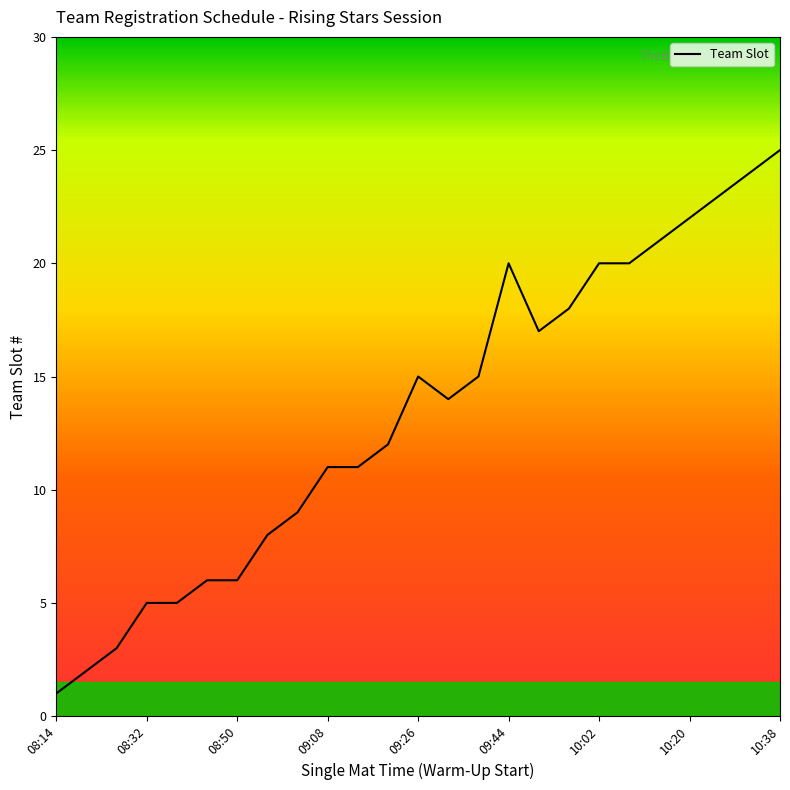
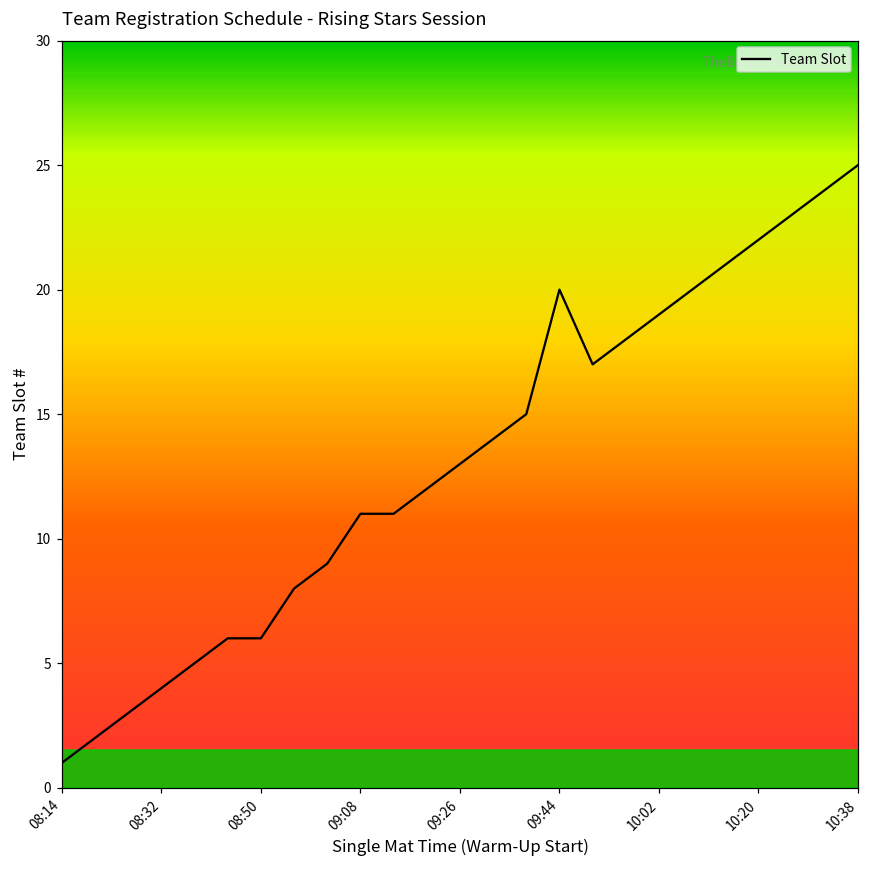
  {
-   "08:32": 5,
+   "08:32": 4,
    "08:50": 6,
    "09:08": 11,
-   "09:26": 15,
+   "09:26": 13,
    "09:44": 20,
-   "10:02": 20,
+   "10:02": 19,
    "10:20": 22,
    "10:38": 25
  }
